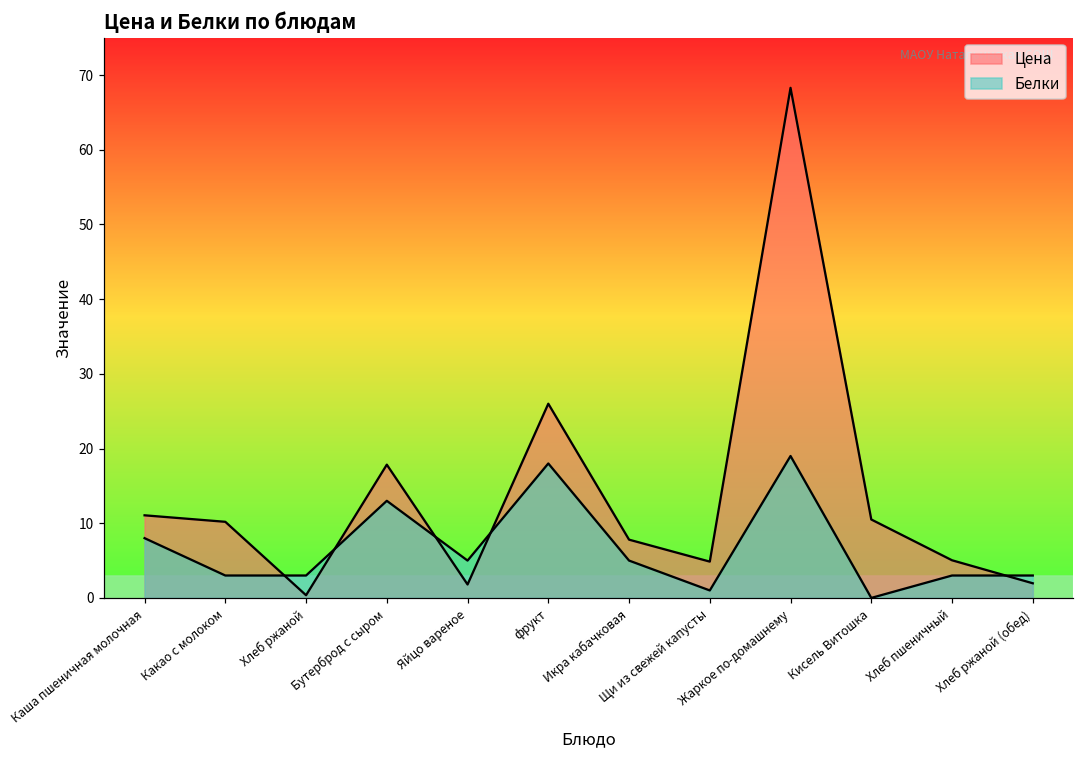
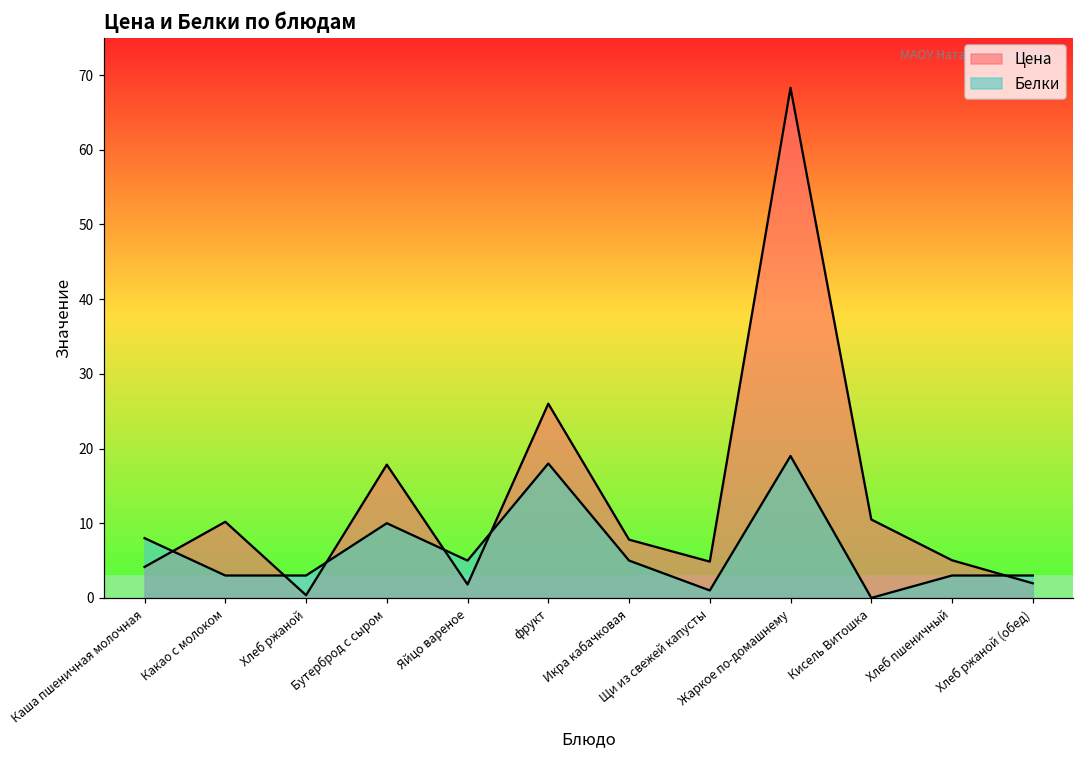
  {
    "Цена": {
-     "Каша пшеничная молочная": 11,
+     "Каша пшеничная молочная": 4,
      "Какао с молоком": 10,
      "Бутерброд с сыром": 18,
      "фрукт": 26,
      "Икра кабачковая": 8,
      "Щи из свежей капусты": 5,
      "Жаркое по-домашнему": 68,
      "Кисель Витошка": 11,
      "Хлеб пшеничный": 5
    },
    "Белки": {
      "Каша пшеничная молочная": 8,
-     "Бутерброд с сыром": 13,
+     "Бутерброд с сыром": 10,
      "Яйцо вареное": 5,
      "фрукт": 18,
      "Икра кабачковая": 5,
      "Жаркое по-домашнему": 19
    }
  }
